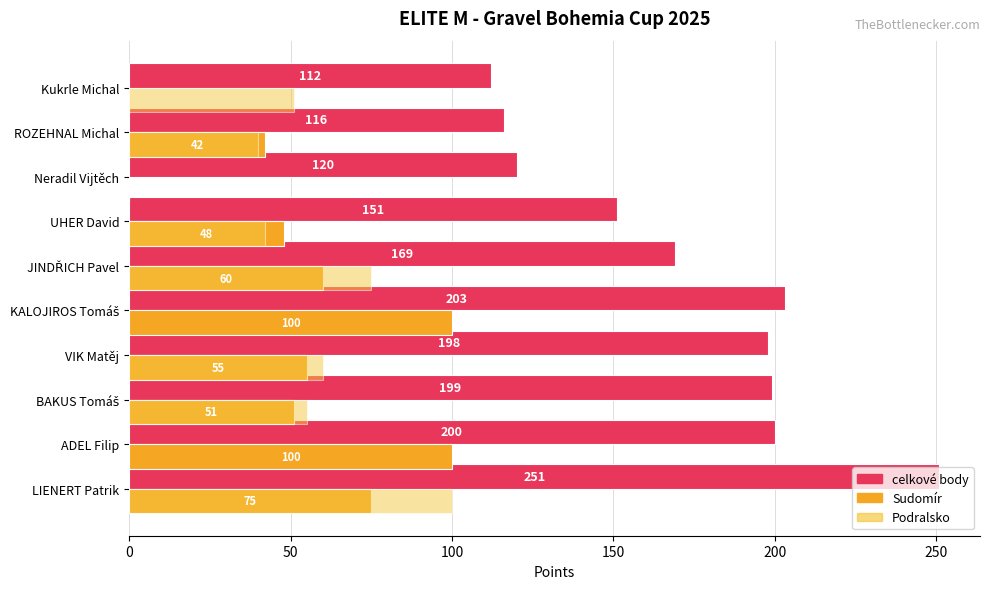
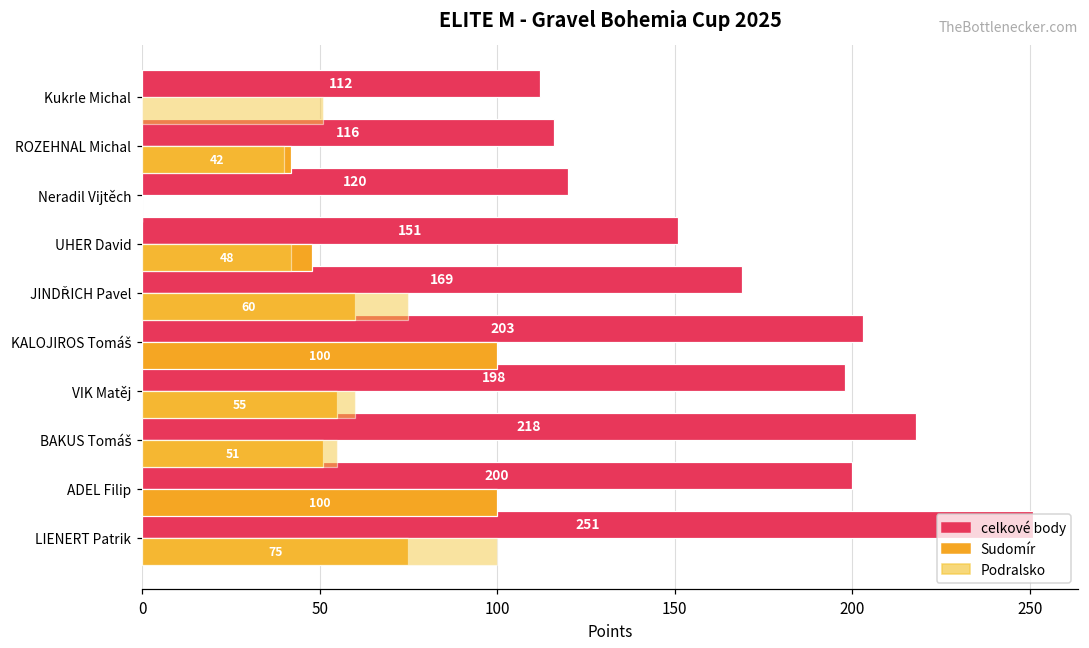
  {
    "celkové body": {
      "Kukrle Michal": 112,
      "ROZEHNAL Michal": 116,
      "Neradil Vijtěch": 120,
      "UHER David": 151,
      "JINDŘICH Pavel": 169,
      "KALOJIROS Tomáš": 203,
      "VIK Matěj": 198,
-     "BAKUS Tomáš": 199,
+     "BAKUS Tomáš": 218,
      "ADEL Filip": 200
    }
  }
